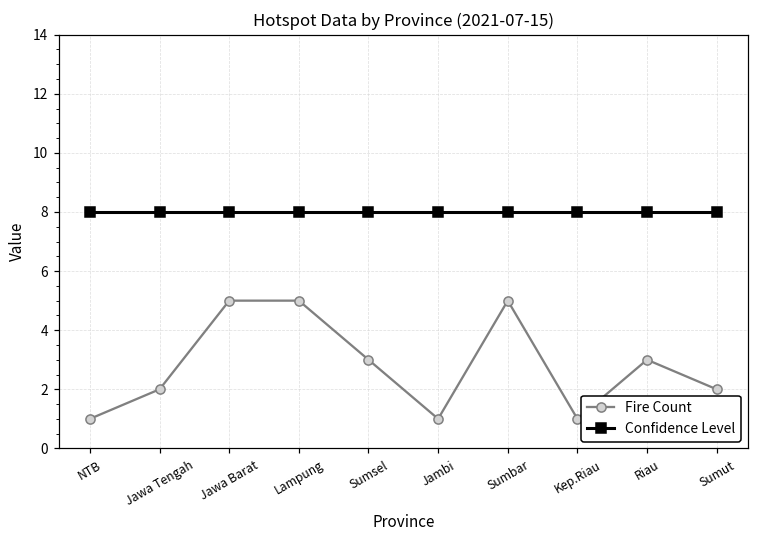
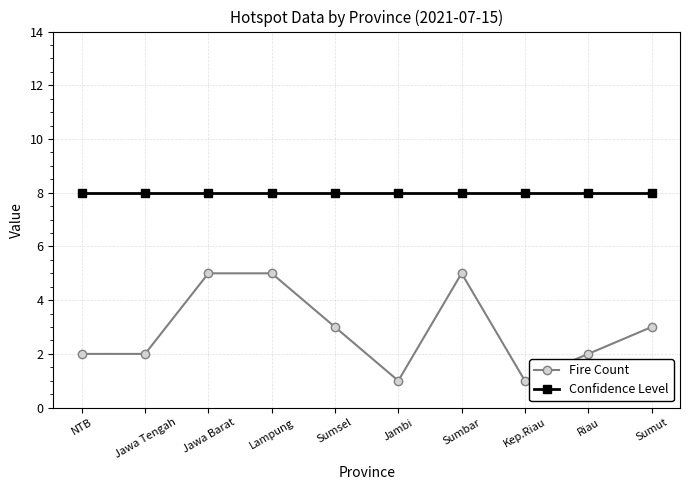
  {
    "Fire Count": {
-     "NTB": 1,
+     "NTB": 2,
      "Jawa Tengah": 2,
      "Jawa Barat": 5,
      "Lampung": 5,
      "Sumsel": 3,
      "Jambi": 1,
      "Sumbar": 5,
      "Kep.Riau": 1,
-     "Riau": 3,
-     "Sumut": 2
+     "Riau": 2,
+     "Sumut": 3
    },
    "Confidence Level": {
      "NTB": 8,
      "Jawa Tengah": 8,
      "Jawa Barat": 8,
      "Lampung": 8,
      "Sumsel": 8,
      "Jambi": 8,
      "Sumbar": 8,
      "Kep.Riau": 8,
      "Riau": 8,
      "Sumut": 8
    }
  }
